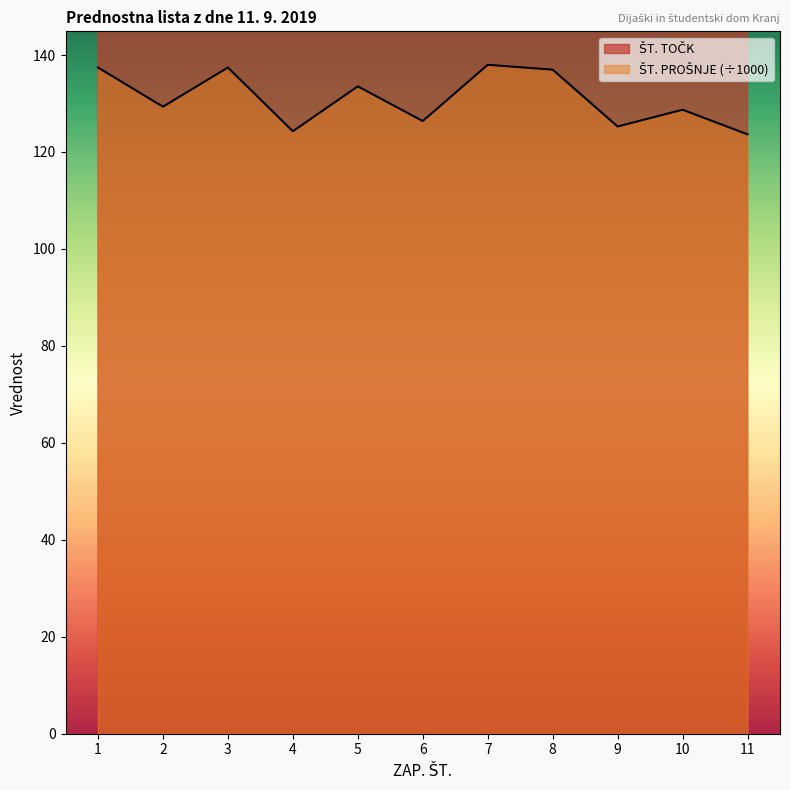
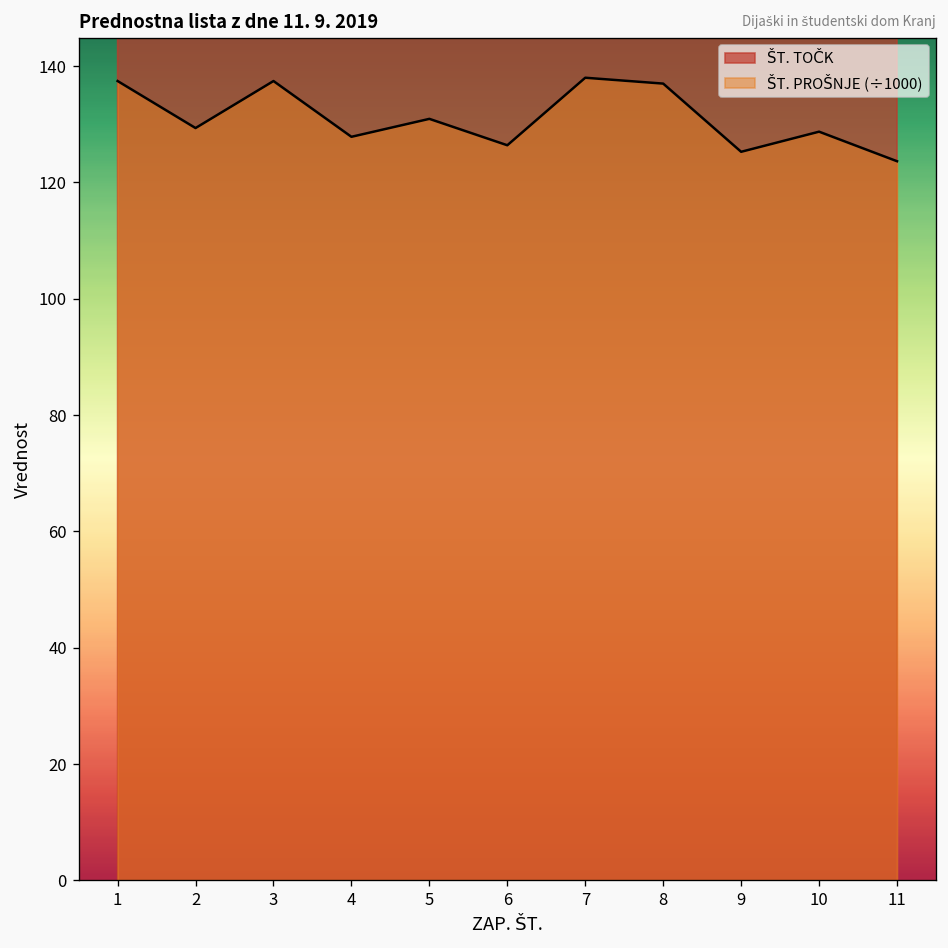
  {
    "ŠT. PROŠNJE (÷1000)": {
      "1": 137,
      "2": 129,
      "3": 137,
-     "4": 124,
-     "5": 134,
+     "4": 128,
+     "5": 131,
      "6": 126,
      "7": 138,
      "8": 137,
      "9": 125,
      "10": 129,
      "11": 124
    }
  }
